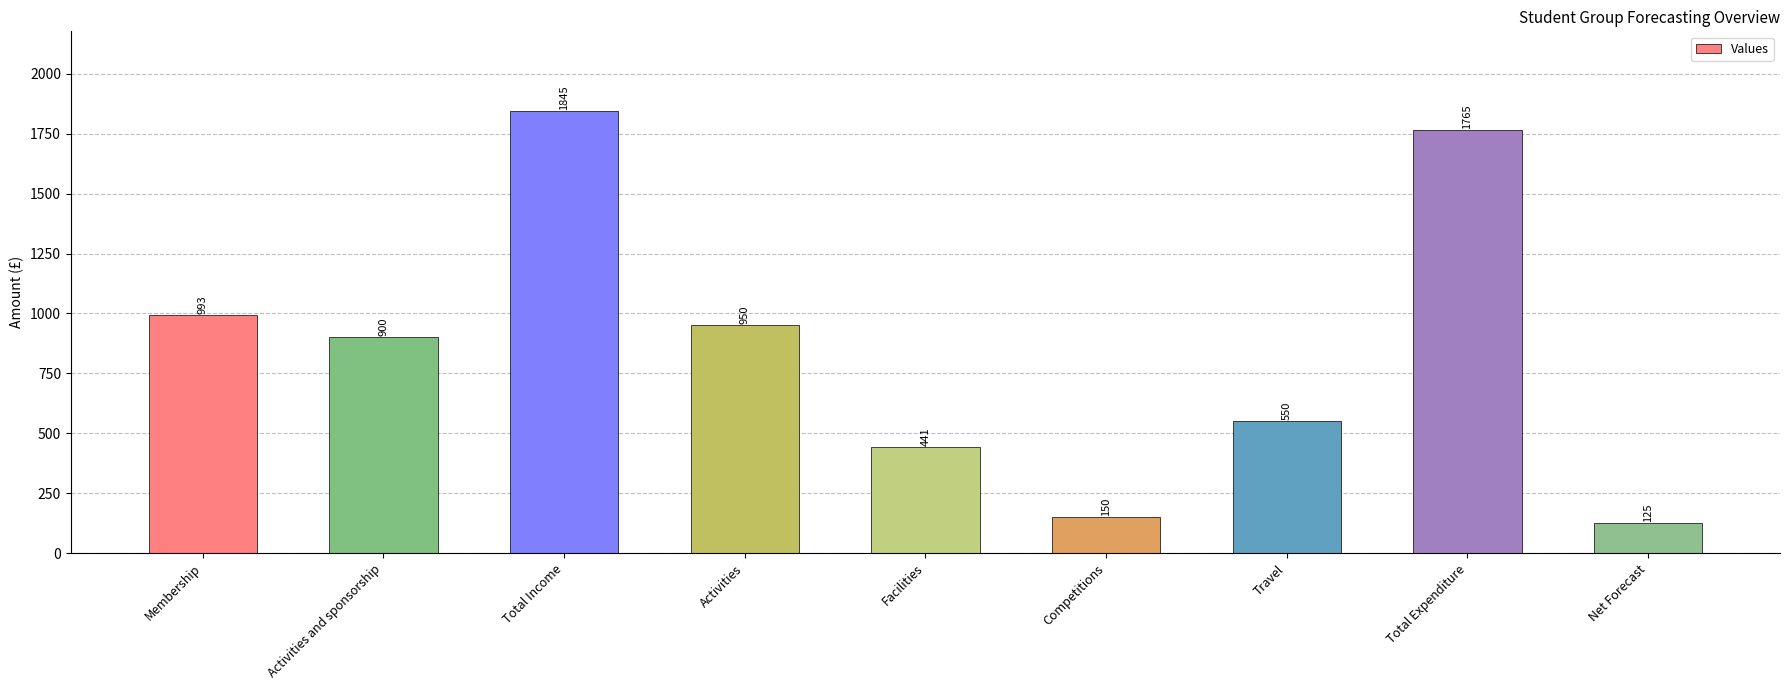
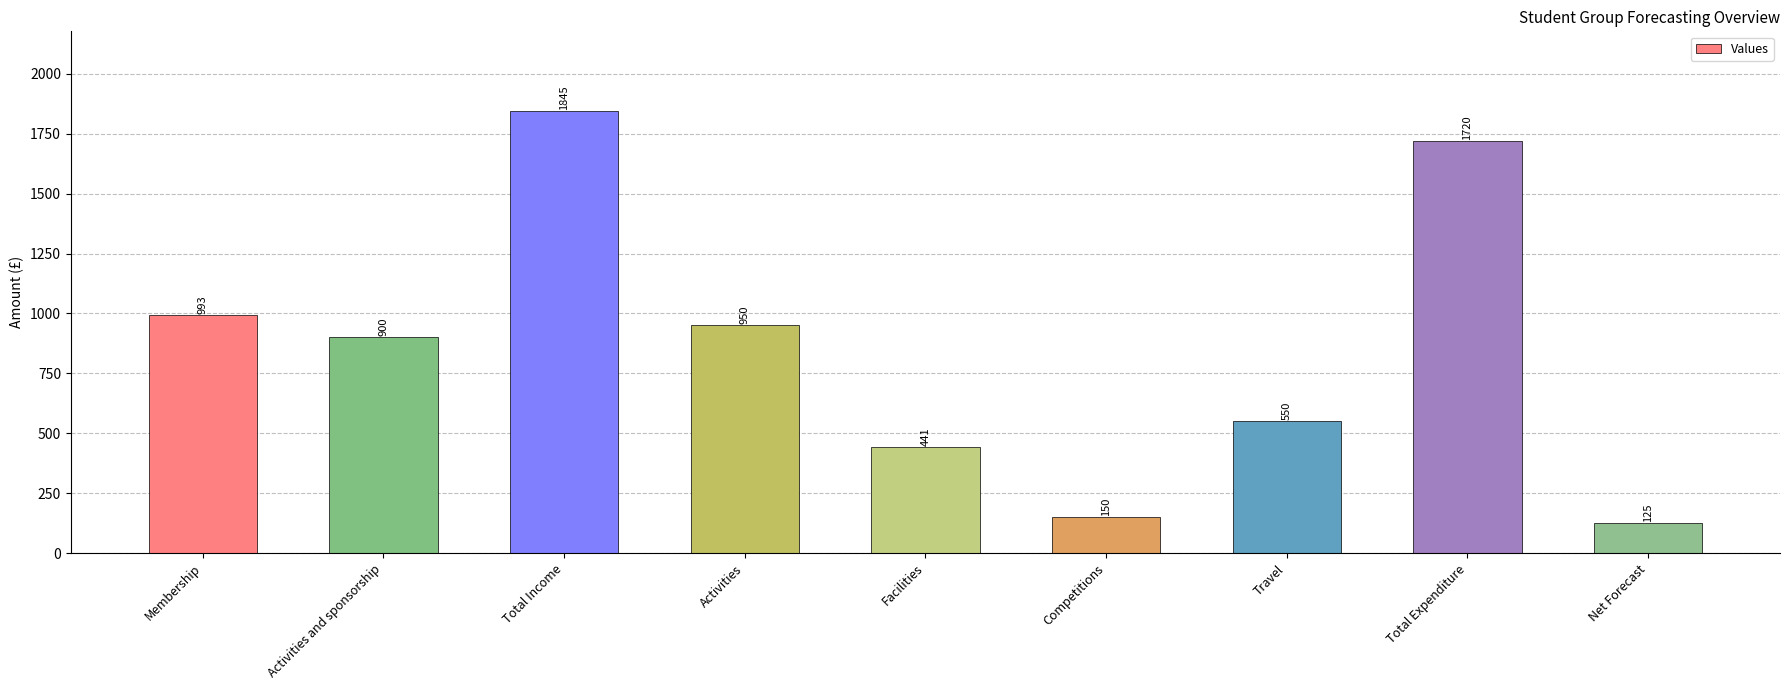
  {
    "Membership": 993,
    "Activities and sponsorship": 900,
    "Total Income": 1845,
    "Activities": 950,
    "Facilities": 441,
    "Competitions": 150,
    "Travel": 550,
-   "Total Expenditure": 1765,
+   "Total Expenditure": 1720,
    "Net Forecast": 125
  }
